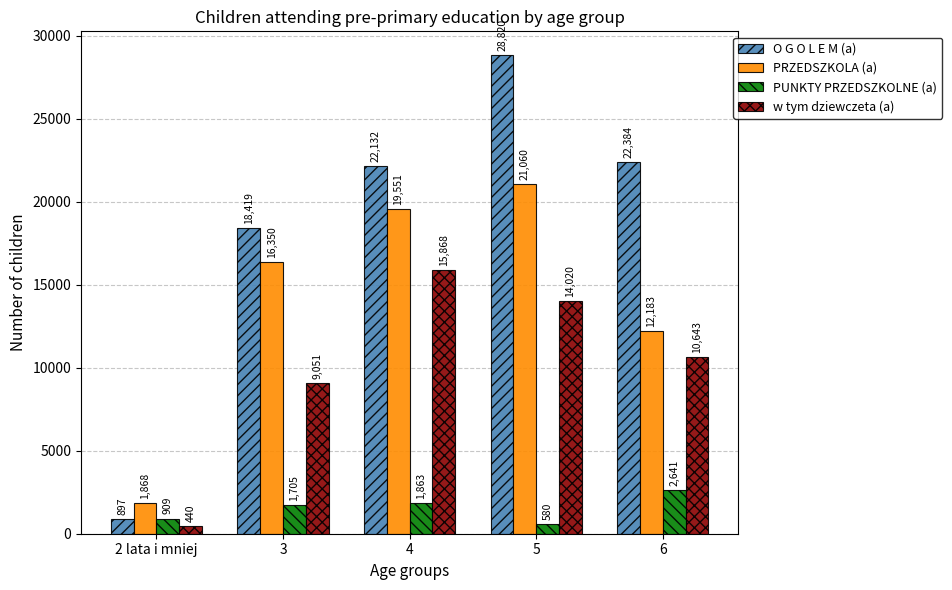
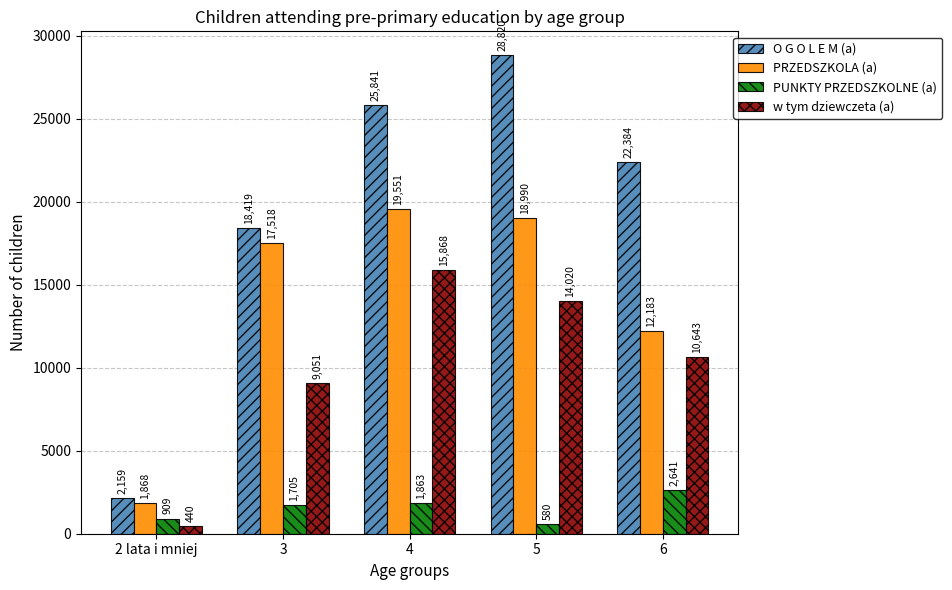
  {
    "O G O L E M (a)": {
-     "2 lata i mniej": "897",
+     "2 lata i mniej": "2,159",
      "3": "18,419",
-     "4": "22,132",
+     "4": "25,841",
      "5": "28,820",
      "6": "22,384"
    },
    "PRZEDSZKOLA (a)": {
      "2 lata i mniej": "1,868",
-     "3": "16,350",
+     "3": "17,518",
      "4": "19,551",
-     "5": "21,060",
+     "5": "18,990",
      "6": "12,183"
    },
    "PUNKTY PRZEDSZKOLNE (a)": {
      "2 lata i mniej": "909",
      "3": "1,705",
      "4": "1,863",
      "5": "580",
      "6": "2,641"
    },
    "w tym dziewczeta (a)": {
      "2 lata i mniej": "440",
      "3": "9,051",
      "4": "15,868",
      "5": "14,020",
      "6": "10,643"
    }
  }
